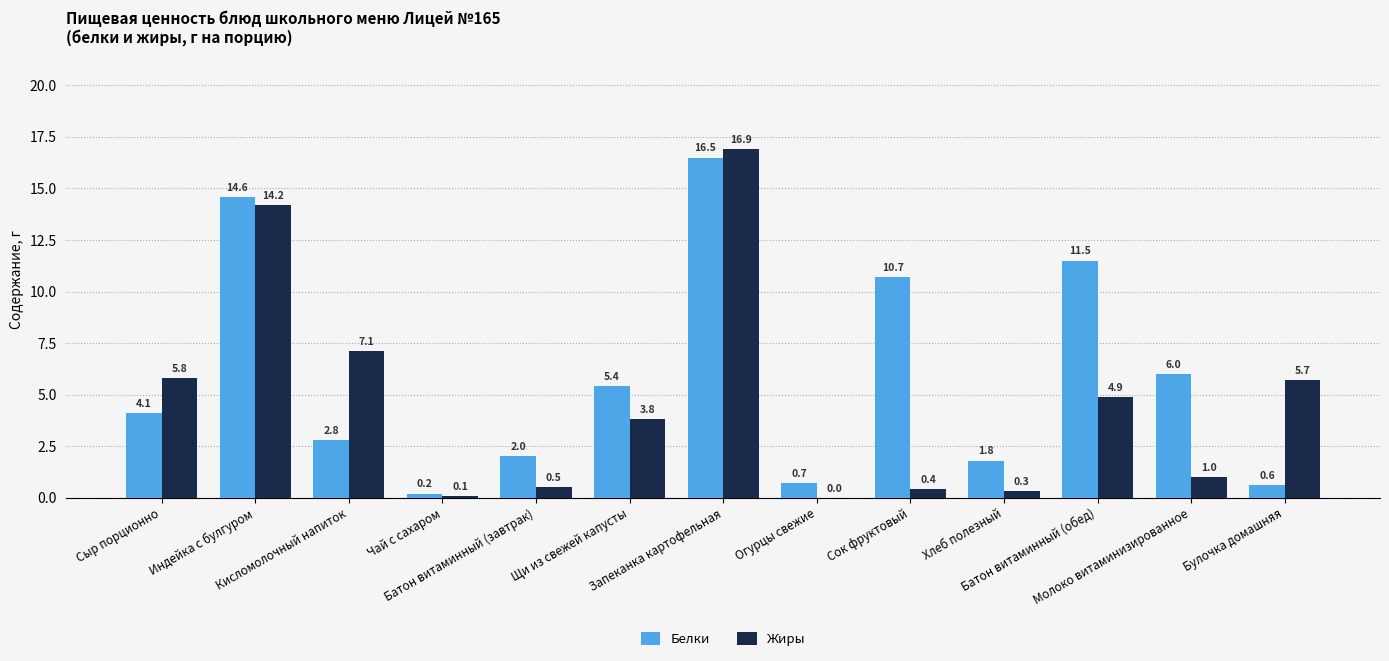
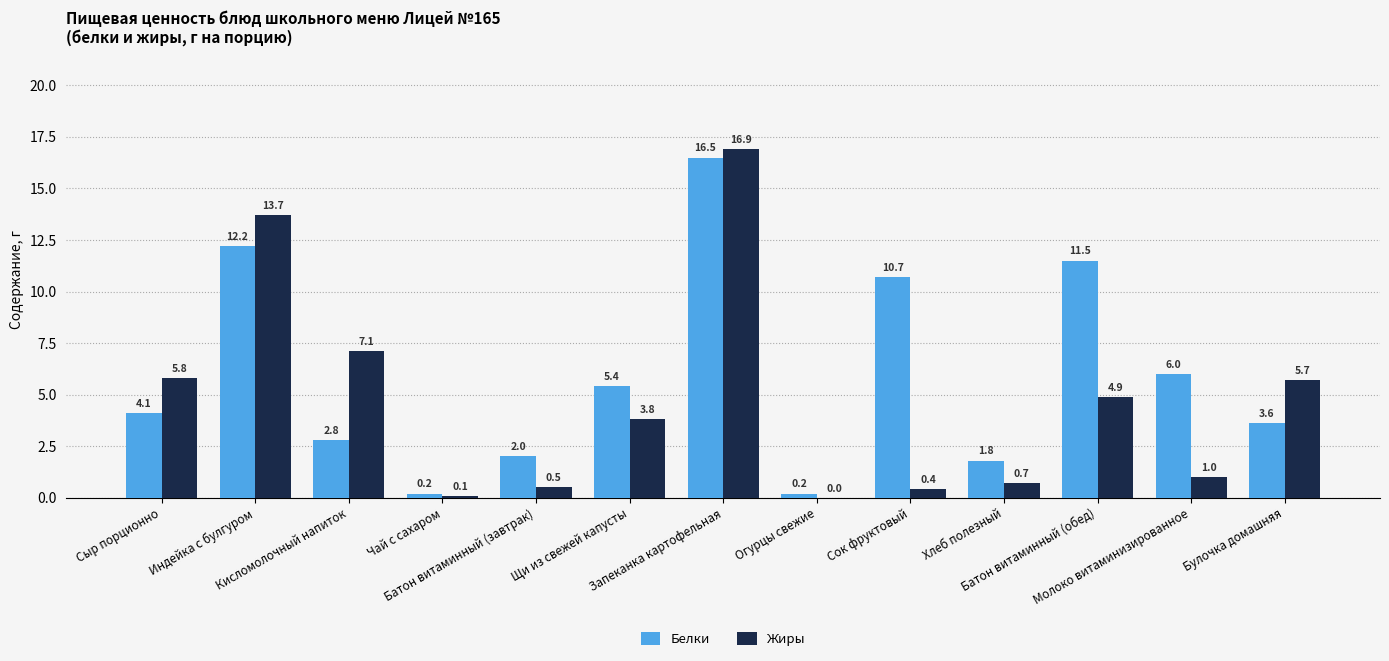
  {
    "Белки": {
      "Сыр порционно": 4.1,
-     "Индейка с булгуром": 14.6,
+     "Индейка с булгуром": 12.2,
      "Кисломолочный напиток": 2.8,
      "Чай с сахаром": 0.2,
      "Батон витаминный (завтрак)": 2.0,
      "Щи из свежей капусты": 5.4,
      "Запеканка картофельная": 16.5,
-     "Огурцы свежие": 0.7,
+     "Огурцы свежие": 0.2,
      "Сок фруктовый": 10.7,
      "Хлеб полезный": 1.8,
      "Батон витаминный (обед)": 11.5,
      "Молоко витаминизированное": 6.0,
-     "Булочка домашняя": 0.6
+     "Булочка домашняя": 3.6
    },
    "Жиры": {
      "Сыр порционно": 5.8,
-     "Индейка с булгуром": 14.2,
+     "Индейка с булгуром": 13.7,
      "Кисломолочный напиток": 7.1,
      "Чай с сахаром": 0.1,
      "Батон витаминный (завтрак)": 0.5,
      "Щи из свежей капусты": 3.8,
      "Запеканка картофельная": 16.9,
      "Огурцы свежие": 0.0,
      "Сок фруктовый": 0.4,
-     "Хлеб полезный": 0.3,
+     "Хлеб полезный": 0.7,
      "Батон витаминный (обед)": 4.9,
      "Молоко витаминизированное": 1.0,
      "Булочка домашняя": 5.7
    }
  }
